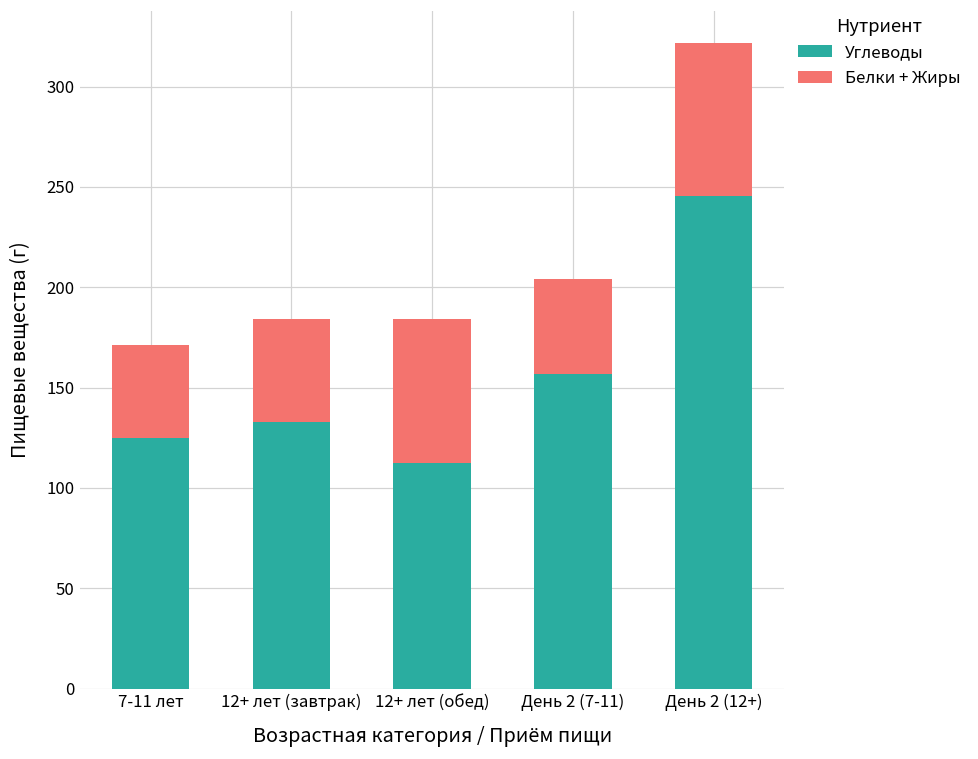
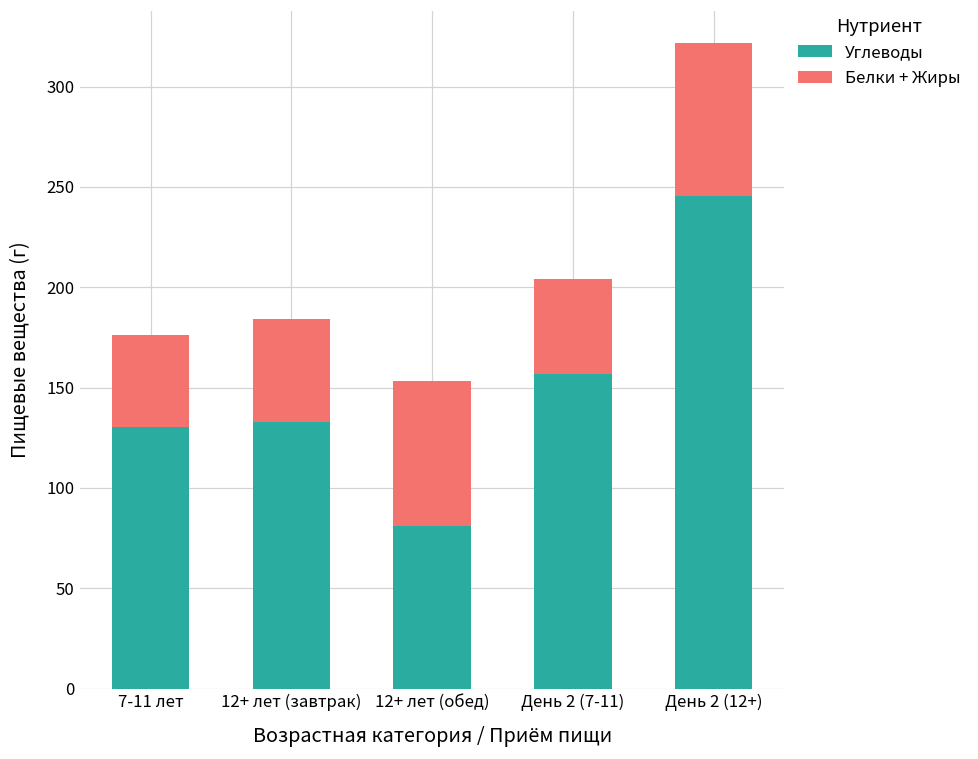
  {
    "Углеводы": {
-     "7-11 лет": 125,
+     "7-11 лет": 130,
      "12+ лет (завтрак)": 133,
-     "12+ лет (обед)": 112,
+     "12+ лет (обед)": 81,
      "День 2 (7-11)": 157,
      "День 2 (12+)": 245
    },
    "Белки + Жиры": {
      "7-11 лет": 46,
      "12+ лет (завтрак)": 51,
      "12+ лет (обед)": 72,
      "День 2 (7-11)": 48,
      "День 2 (12+)": 76
    }
  }
